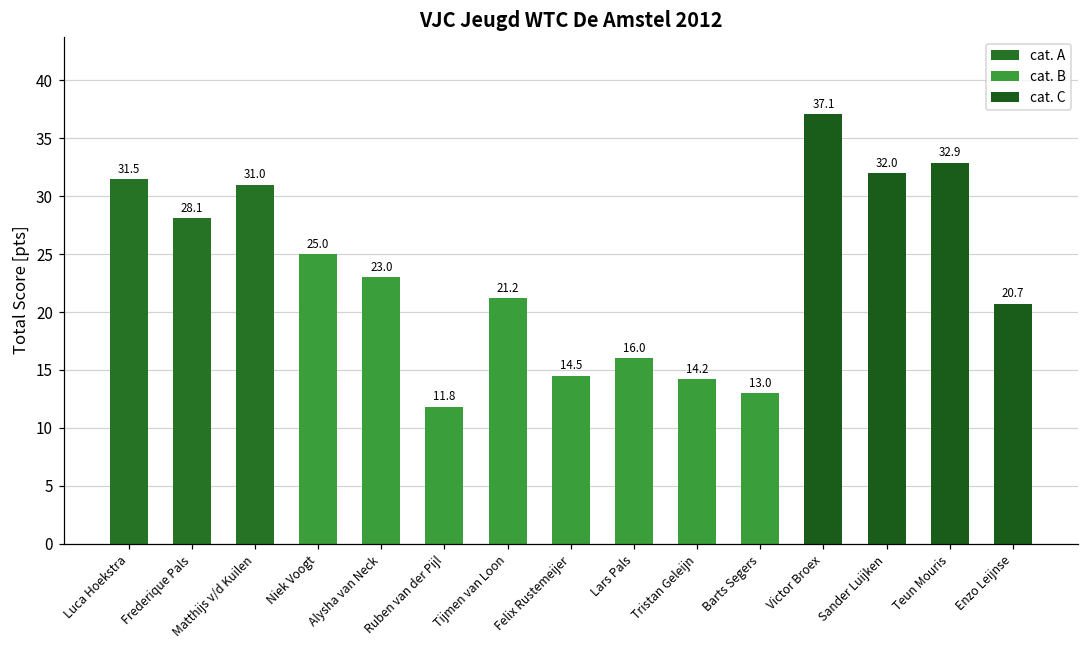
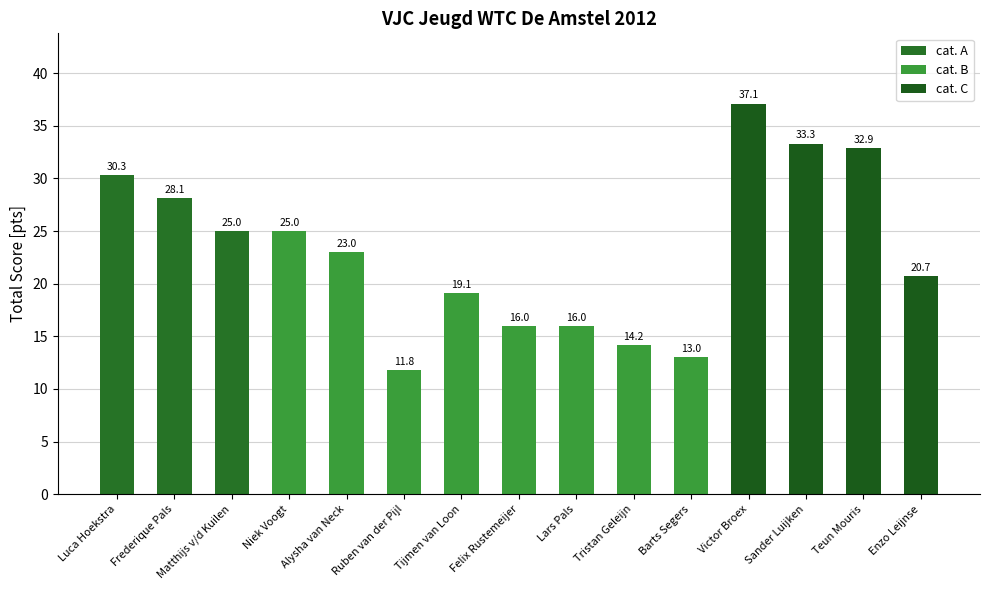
  {
-   "Luca Hoekstra": 31.5,
+   "Luca Hoekstra": 30.3,
    "Frederique Pals": 28.1,
-   "Matthijs v/d Kuilen": 31.0,
+   "Matthijs v/d Kuilen": 25.0,
    "Niek Voogt": 25.0,
    "Alysha van Neck": 23.0,
    "Ruben van der Pijl": 11.8,
-   "Tijmen van Loon": 21.2,
-   "Felix Rustemeijer": 14.5,
+   "Tijmen van Loon": 19.1,
+   "Felix Rustemeijer": 16.0,
    "Lars Pals": 16.0,
    "Tristan Geleijn": 14.2,
    "Barts Segers": 13.0,
    "Victor Broex": 37.1,
-   "Sander Luijken": 32.0,
+   "Sander Luijken": 33.3,
    "Teun Mouris": 32.9,
    "Enzo Leijnse": 20.7
  }
